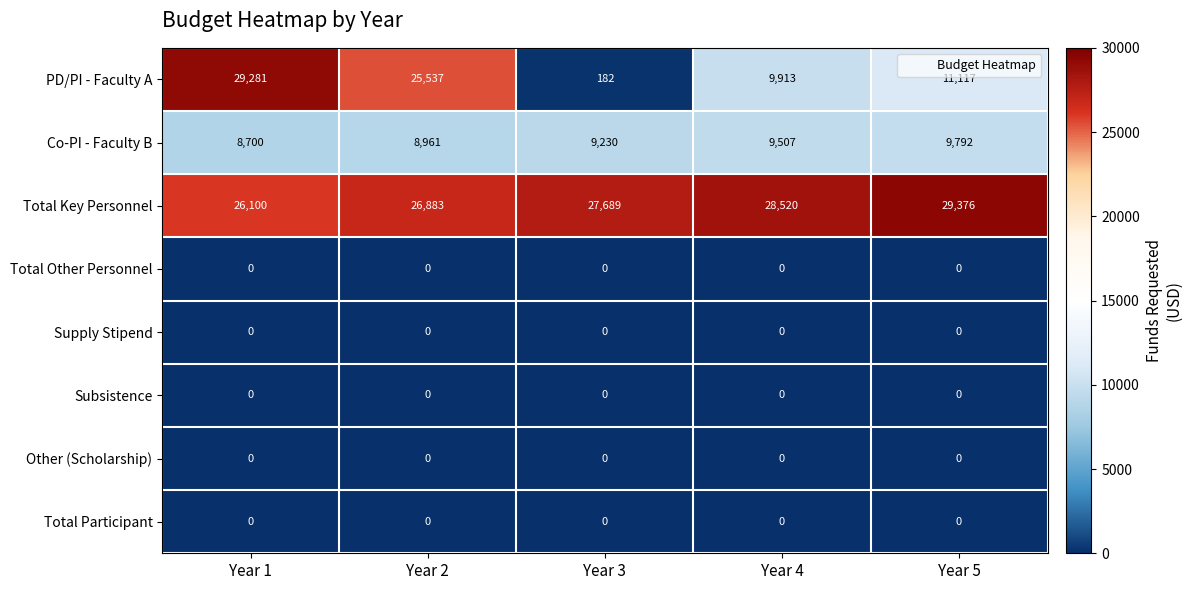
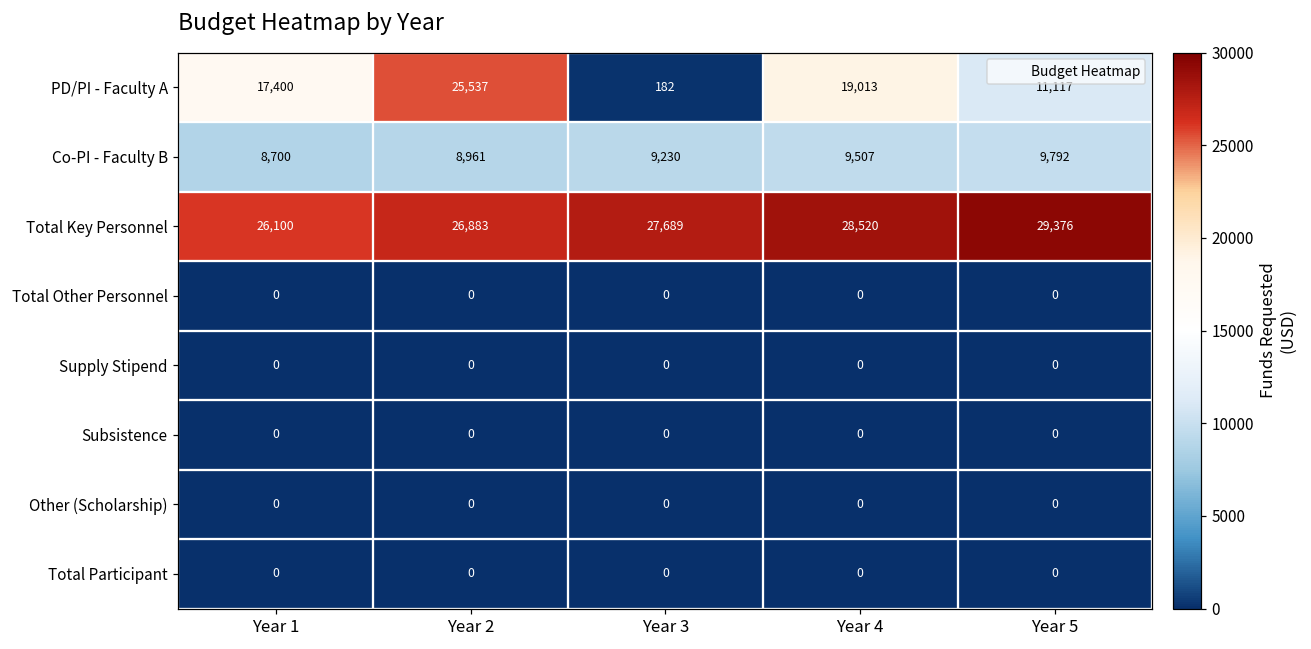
  {
    "PD/PI - Faculty A": {
-     "Year 1": "29,281",
+     "Year 1": "17,400",
      "Year 2": "25,537",
      "Year 3": "182",
-     "Year 4": "9,913"
+     "Year 4": "19,013"
    },
    "Co-PI - Faculty B": {
      "Year 1": "8,700",
      "Year 2": "8,961",
      "Year 3": "9,230",
      "Year 4": "9,507",
      "Year 5": "9,792"
    },
    "Total Key Personnel": {
      "Year 1": "26,100",
      "Year 2": "26,883",
      "Year 3": "27,689",
      "Year 4": "28,520",
      "Year 5": "29,376"
    },
    "Total Other Personnel": {
      "Year 1": "0",
      "Year 2": "0",
      "Year 3": "0",
      "Year 4": "0",
      "Year 5": "0"
    },
    "Supply Stipend": {
      "Year 1": "0",
      "Year 2": "0",
      "Year 3": "0",
      "Year 4": "0",
      "Year 5": "0"
    },
    "Subsistence": {
      "Year 1": "0",
      "Year 2": "0",
      "Year 3": "0",
      "Year 4": "0",
      "Year 5": "0"
    },
    "Other (Scholarship)": {
      "Year 1": "0",
      "Year 2": "0",
      "Year 3": "0",
      "Year 4": "0",
      "Year 5": "0"
    },
    "Total Participant": {
      "Year 1": "0",
      "Year 2": "0",
      "Year 3": "0",
      "Year 4": "0",
      "Year 5": "0"
    }
  }
